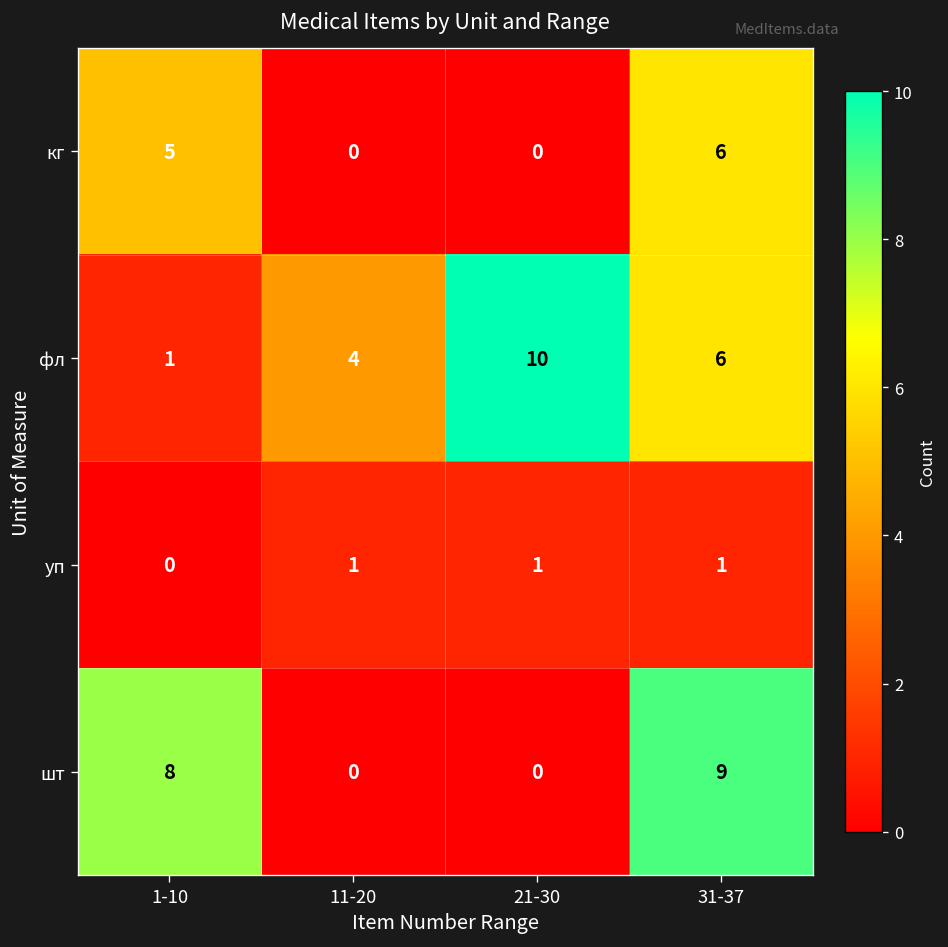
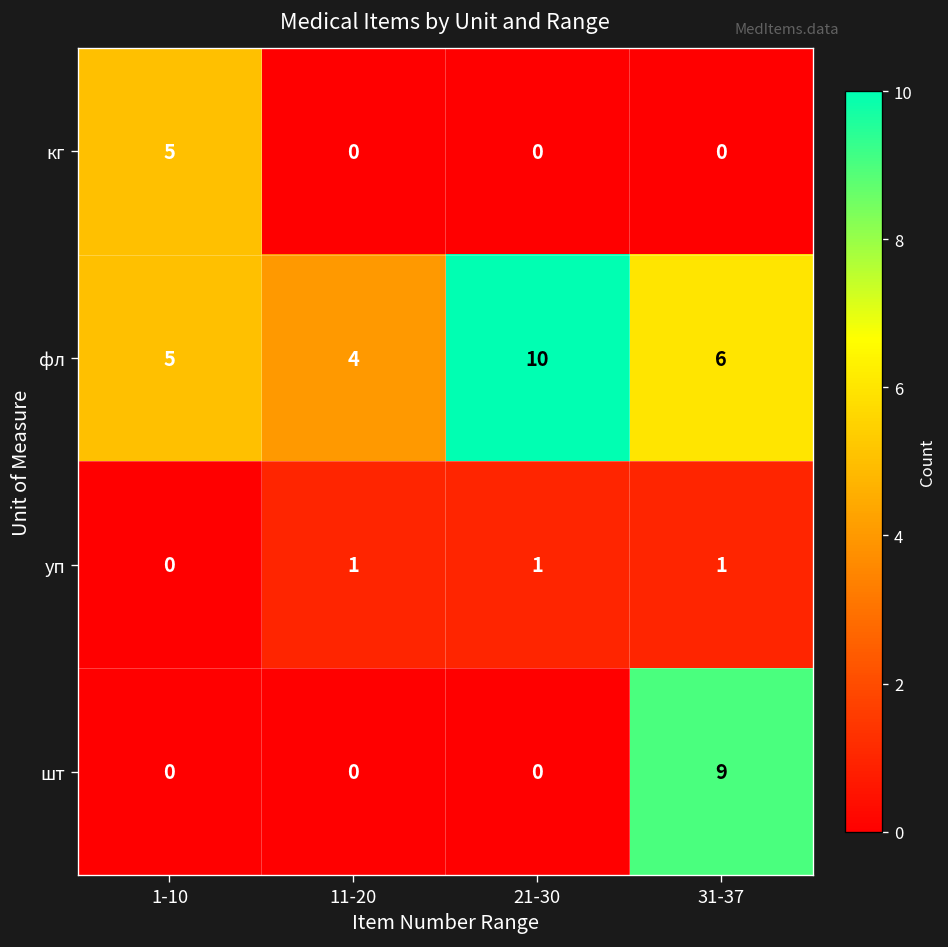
  {
    "кг": {
      "1-10": 5,
      "11-20": 0,
      "21-30": 0,
-     "31-37": 6
+     "31-37": 0
    },
    "фл": {
-     "1-10": 1,
+     "1-10": 5,
      "11-20": 4,
      "21-30": 10,
      "31-37": 6
    },
    "уп": {
      "1-10": 0,
      "11-20": 1,
      "21-30": 1,
      "31-37": 1
    },
    "шт": {
-     "1-10": 8,
+     "1-10": 0,
      "11-20": 0,
      "21-30": 0,
      "31-37": 9
    }
  }
